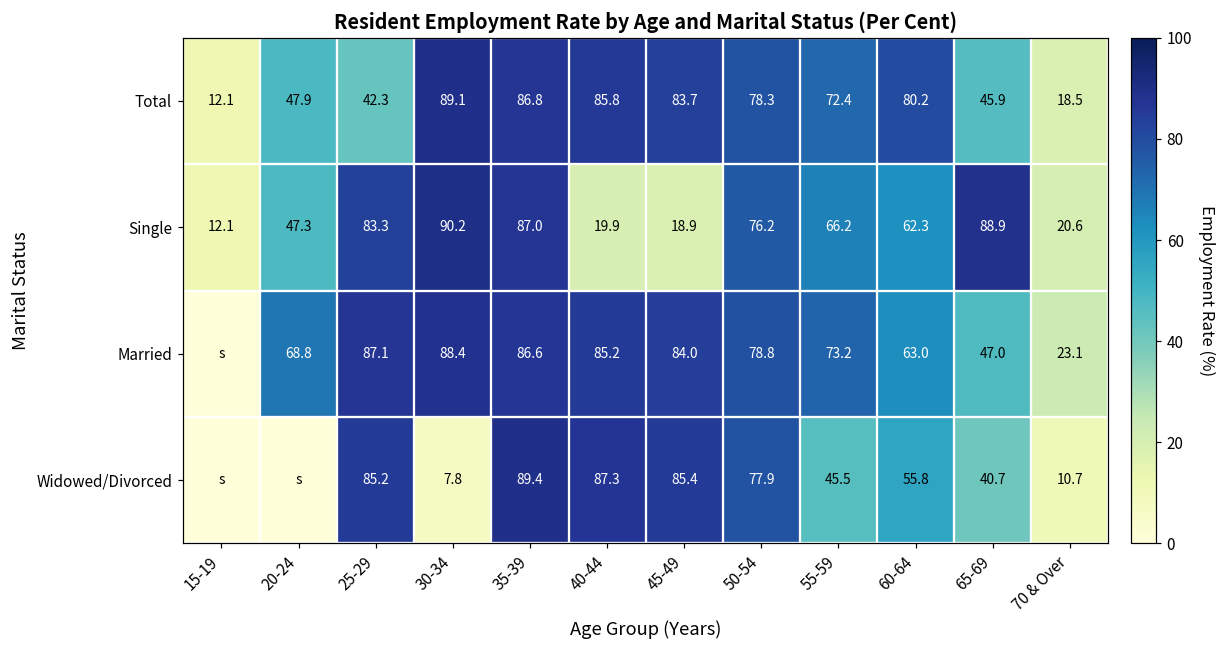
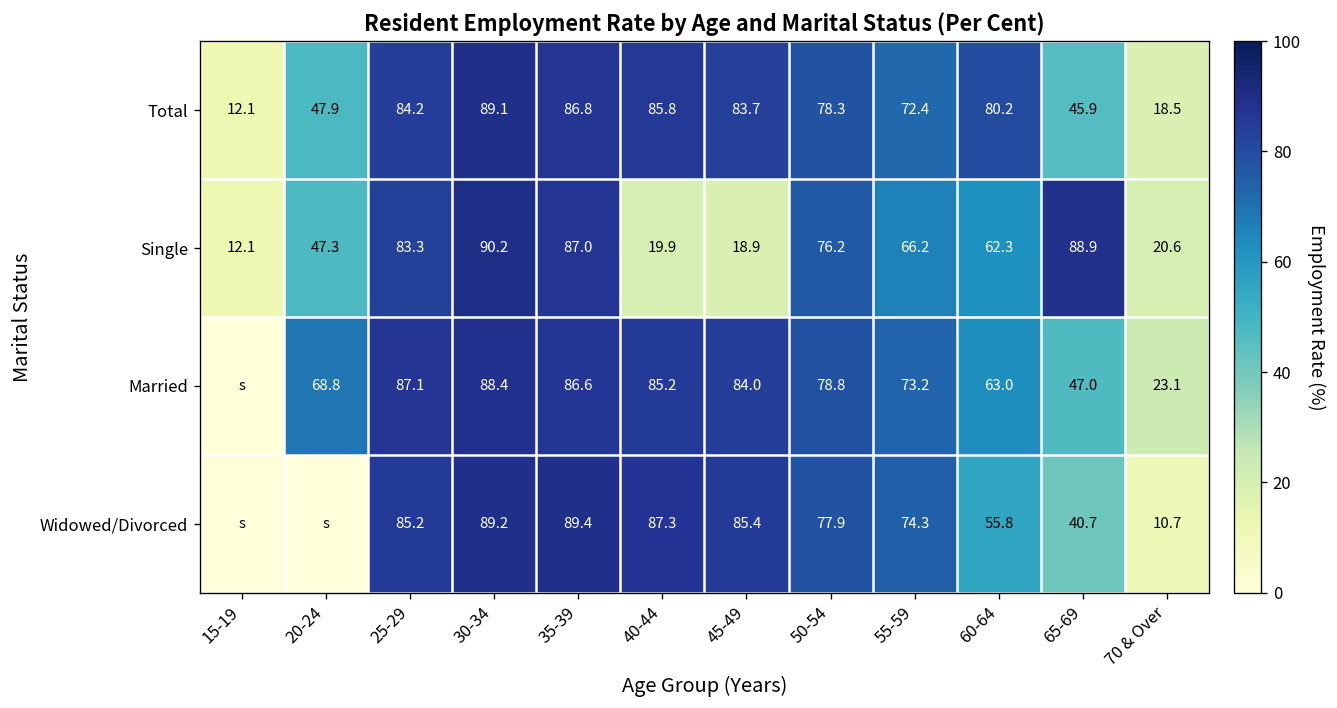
  {
    "Total": {
      "15-19": 12.1,
      "20-24": 47.9,
-     "25-29": 42.3,
+     "25-29": 84.2,
      "30-34": 89.1,
      "35-39": 86.8,
      "40-44": 85.8,
      "45-49": 83.7,
      "50-54": 78.3,
      "55-59": 72.4,
      "60-64": 80.2,
      "65-69": 45.9,
      "70 & Over": 18.5
    },
    "Single": {
      "15-19": 12.1,
      "20-24": 47.3,
      "25-29": 83.3,
      "30-34": 90.2,
      "35-39": 87.0,
      "40-44": 19.9,
      "45-49": 18.9,
      "50-54": 76.2,
      "55-59": 66.2,
      "60-64": 62.3,
      "65-69": 88.9,
      "70 & Over": 20.6
    },
    "Married": {
      "20-24": 68.8,
      "25-29": 87.1,
      "30-34": 88.4,
      "35-39": 86.6,
      "40-44": 85.2,
      "45-49": 84.0,
      "50-54": 78.8,
      "55-59": 73.2,
      "60-64": 63.0,
      "65-69": 47.0,
      "70 & Over": 23.1
    },
    "Widowed/Divorced": {
      "25-29": 85.2,
-     "30-34": 7.8,
+     "30-34": 89.2,
      "35-39": 89.4,
      "40-44": 87.3,
      "45-49": 85.4,
      "50-54": 77.9,
-     "55-59": 45.5,
+     "55-59": 74.3,
      "60-64": 55.8,
      "65-69": 40.7,
      "70 & Over": 10.7
    }
  }
